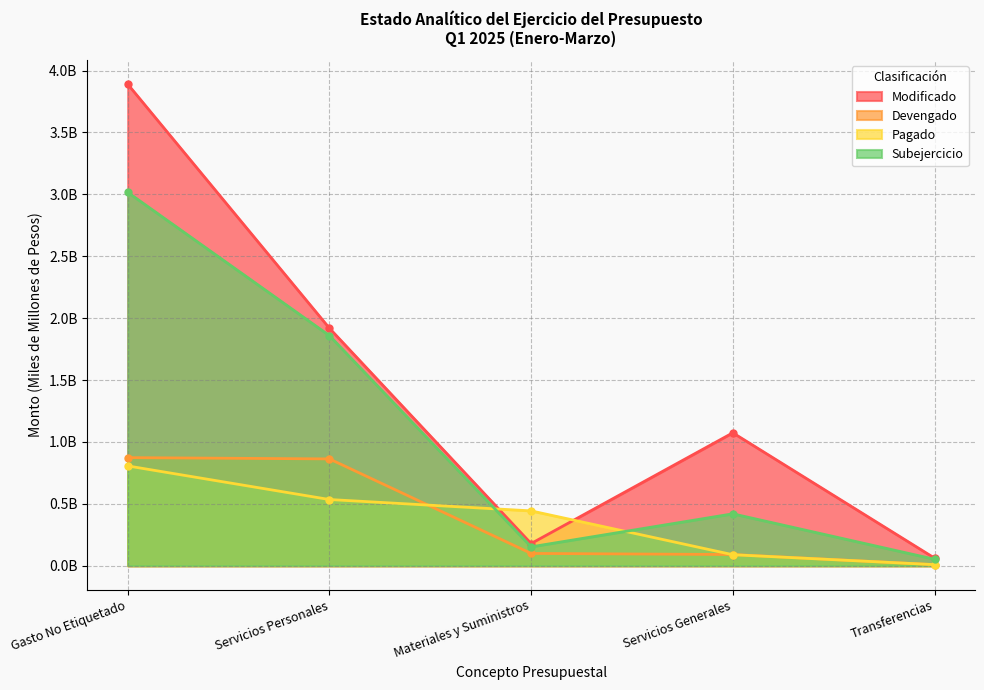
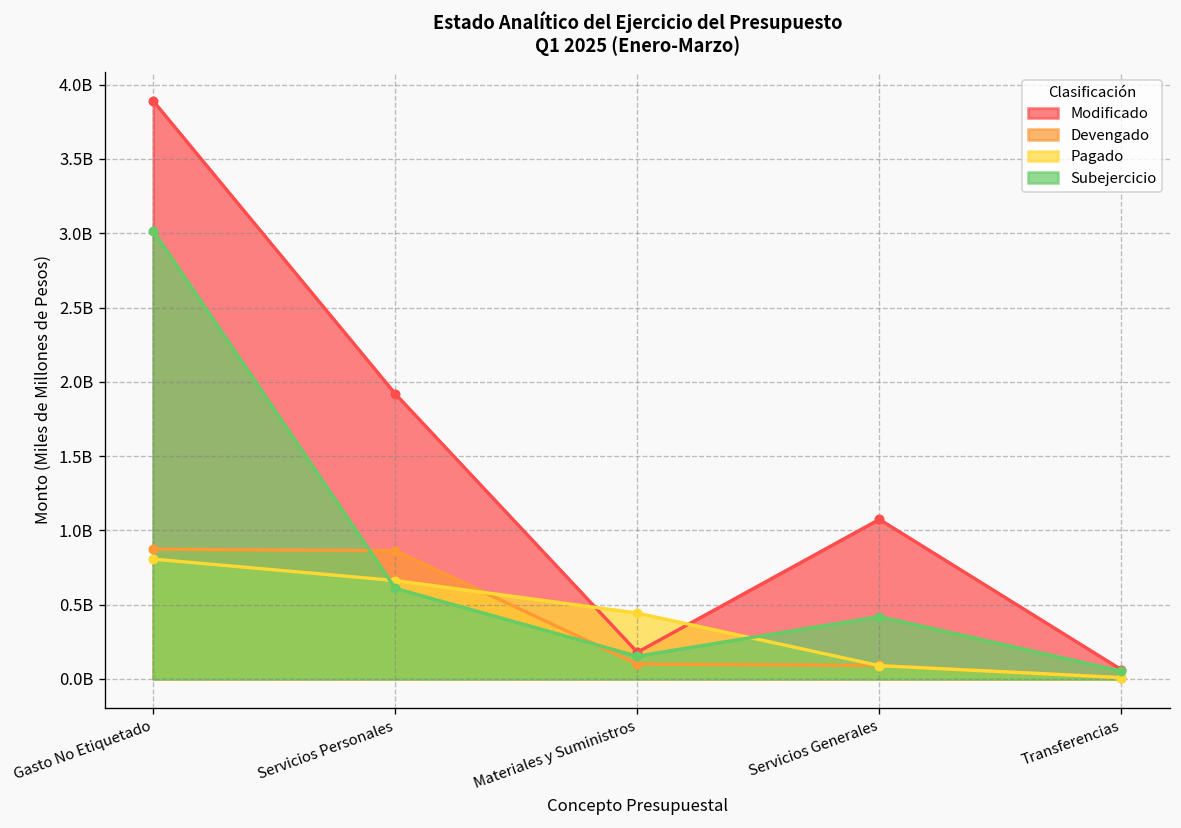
  {
    "Modificado": {
      "Gasto No Etiquetado": 3890000000,
      "Servicios Personales": 1920000000,
      "Materiales y Suministros": 180000000,
      "Servicios Generales": 1070000000
    },
    "Devengado": {
      "Gasto No Etiquetado": 870000000,
      "Servicios Personales": 860000000,
      "Materiales y Suministros": 100000000
    },
    "Pagado": {
      "Gasto No Etiquetado": 810000000,
-     "Servicios Personales": 540000000,
+     "Servicios Personales": 660000000,
      "Materiales y Suministros": 440000000
    },
    "Subejercicio": {
      "Gasto No Etiquetado": 3020000000,
-     "Servicios Personales": 1860000000,
+     "Servicios Personales": 610000000,
      "Materiales y Suministros": 150000000,
      "Servicios Generales": 420000000
    }
  }
